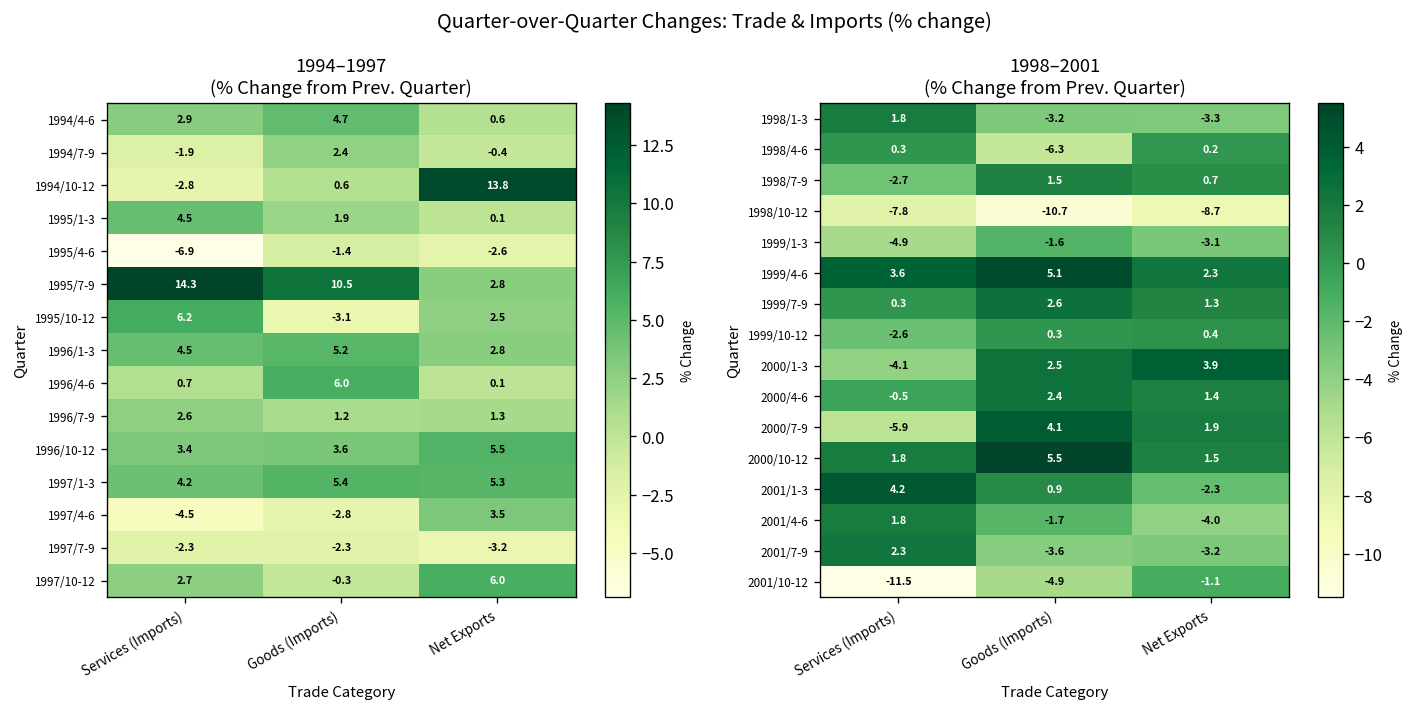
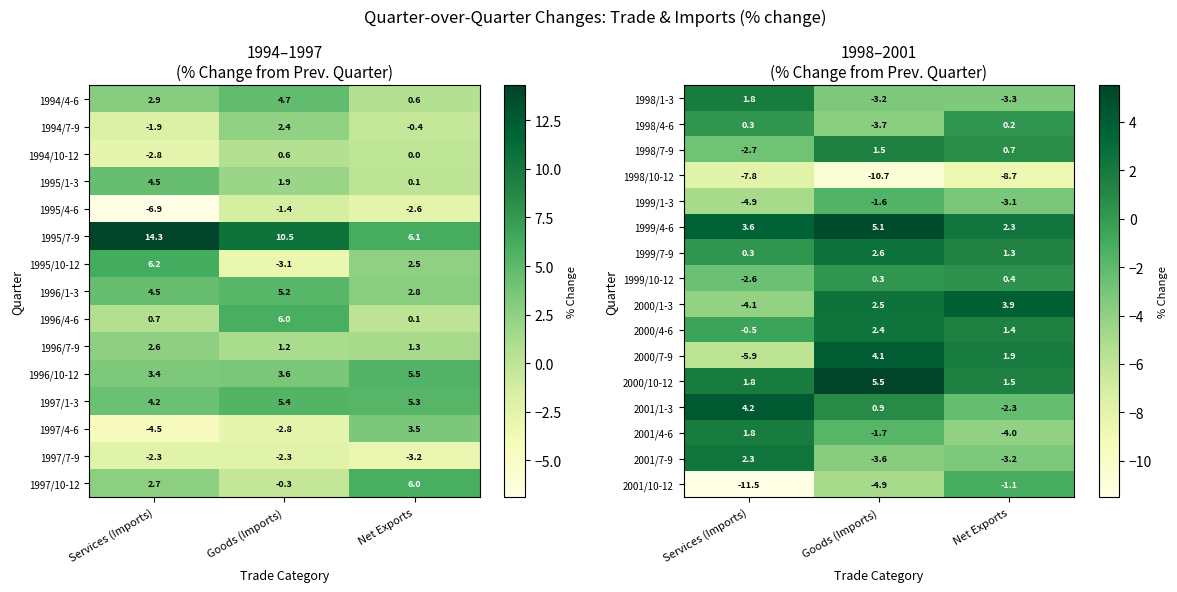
  {
    "1994–1997 (% Change from Prev. Quarter)": {
      "1994/4-6": {
        "Services (Imports)": 2.9,
        "Goods (Imports)": 4.7,
        "Net Exports": 0.6
      },
      "1994/7-9": {
        "Services (Imports)": -1.9,
        "Goods (Imports)": 2.4,
        "Net Exports": -0.4
      },
      "1994/10-12": {
        "Services (Imports)": -2.8,
        "Goods (Imports)": 0.6,
-       "Net Exports": 13.8
+       "Net Exports": 0.0
      },
      "1995/1-3": {
        "Services (Imports)": 4.5,
        "Goods (Imports)": 1.9,
        "Net Exports": 0.1
      },
      "1995/4-6": {
        "Services (Imports)": -6.9,
        "Goods (Imports)": -1.4,
        "Net Exports": -2.6
      },
      "1995/7-9": {
        "Services (Imports)": 14.3,
        "Goods (Imports)": 10.5,
-       "Net Exports": 2.8
+       "Net Exports": 6.1
      },
      "1995/10-12": {
        "Services (Imports)": 6.2,
        "Goods (Imports)": -3.1,
        "Net Exports": 2.5
      },
      "1996/1-3": {
        "Services (Imports)": 4.5,
        "Goods (Imports)": 5.2,
        "Net Exports": 2.8
      },
      "1996/4-6": {
        "Services (Imports)": 0.7,
        "Goods (Imports)": 6.0,
        "Net Exports": 0.1
      },
      "1996/7-9": {
        "Services (Imports)": 2.6,
        "Goods (Imports)": 1.2,
        "Net Exports": 1.3
      },
      "1996/10-12": {
        "Services (Imports)": 3.4,
        "Goods (Imports)": 3.6,
        "Net Exports": 5.5
      },
      "1997/1-3": {
        "Services (Imports)": 4.2,
        "Goods (Imports)": 5.4,
        "Net Exports": 5.3
      },
      "1997/4-6": {
        "Services (Imports)": -4.5,
        "Goods (Imports)": -2.8,
        "Net Exports": 3.5
      },
      "1997/7-9": {
        "Services (Imports)": -2.3,
        "Goods (Imports)": -2.3,
        "Net Exports": -3.2
      },
      "1997/10-12": {
        "Services (Imports)": 2.7,
        "Goods (Imports)": -0.3,
        "Net Exports": 6.0
      }
    },
    "1998–2001 (% Change from Prev. Quarter)": {
      "1998/1-3": {
        "Services (Imports)": 1.8,
        "Goods (Imports)": -3.2,
        "Net Exports": -3.3
      },
      "1998/4-6": {
        "Services (Imports)": 0.3,
-       "Goods (Imports)": -6.3,
+       "Goods (Imports)": -3.7,
        "Net Exports": 0.2
      },
      "1998/7-9": {
        "Services (Imports)": -2.7,
        "Goods (Imports)": 1.5,
        "Net Exports": 0.7
      },
      "1998/10-12": {
        "Services (Imports)": -7.8,
        "Goods (Imports)": -10.7,
        "Net Exports": -8.7
      },
      "1999/1-3": {
        "Services (Imports)": -4.9,
        "Goods (Imports)": -1.6,
        "Net Exports": -3.1
      },
      "1999/4-6": {
        "Services (Imports)": 3.6,
        "Goods (Imports)": 5.1,
        "Net Exports": 2.3
      },
      "1999/7-9": {
        "Services (Imports)": 0.3,
        "Goods (Imports)": 2.6,
        "Net Exports": 1.3
      },
      "1999/10-12": {
        "Services (Imports)": -2.6,
        "Goods (Imports)": 0.3,
        "Net Exports": 0.4
      },
      "2000/1-3": {
        "Services (Imports)": -4.1,
        "Goods (Imports)": 2.5,
        "Net Exports": 3.9
      },
      "2000/4-6": {
        "Services (Imports)": -0.5,
        "Goods (Imports)": 2.4,
        "Net Exports": 1.4
      },
      "2000/7-9": {
        "Services (Imports)": -5.9,
        "Goods (Imports)": 4.1,
        "Net Exports": 1.9
      },
      "2000/10-12": {
        "Services (Imports)": 1.8,
        "Goods (Imports)": 5.5,
        "Net Exports": 1.5
      },
      "2001/1-3": {
        "Services (Imports)": 4.2,
        "Goods (Imports)": 0.9,
        "Net Exports": -2.3
      },
      "2001/4-6": {
        "Services (Imports)": 1.8,
        "Goods (Imports)": -1.7,
        "Net Exports": -4.0
      },
      "2001/7-9": {
        "Services (Imports)": 2.3,
        "Goods (Imports)": -3.6,
        "Net Exports": -3.2
      },
      "2001/10-12": {
        "Services (Imports)": -11.5,
        "Goods (Imports)": -4.9,
        "Net Exports": -1.1
      }
    }
  }
